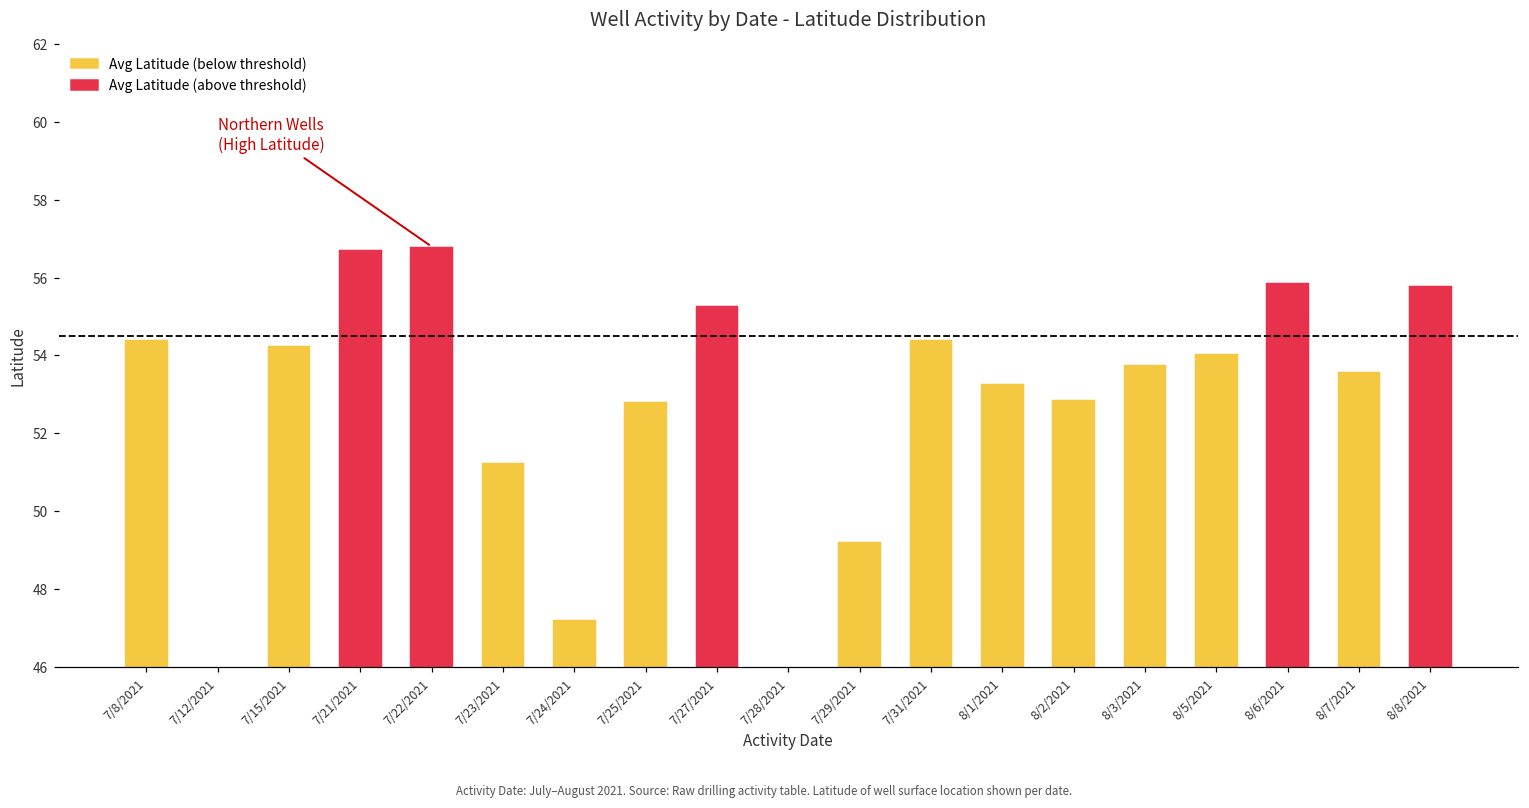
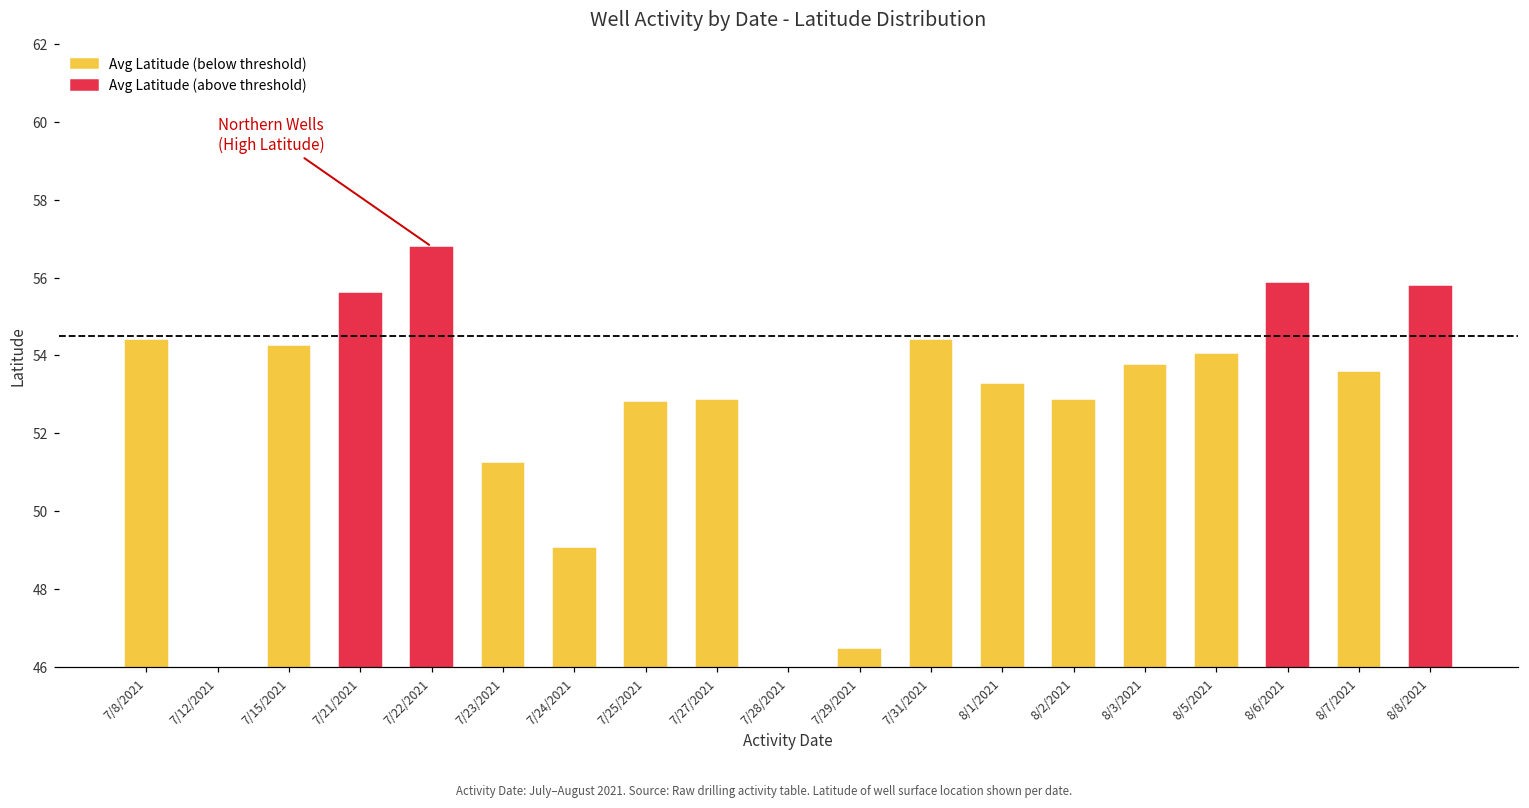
  {
    "7/8/2021": 54.4,
    "7/15/2021": 54.2,
-   "7/21/2021": 56.7,
+   "7/21/2021": 55.6,
    "7/22/2021": 56.8,
    "7/23/2021": 51.2,
-   "7/24/2021": 47.2,
+   "7/24/2021": 49.1,
    "7/25/2021": 52.8,
-   "7/27/2021": 55.3,
-   "7/29/2021": 49.2,
+   "7/27/2021": 52.9,
+   "7/29/2021": 46.5,
    "7/31/2021": 54.4,
    "8/1/2021": 53.3,
    "8/2/2021": 52.9,
    "8/3/2021": 53.8,
    "8/5/2021": 54.0,
    "8/6/2021": 55.9,
    "8/7/2021": 53.6,
    "8/8/2021": 55.8
  }
